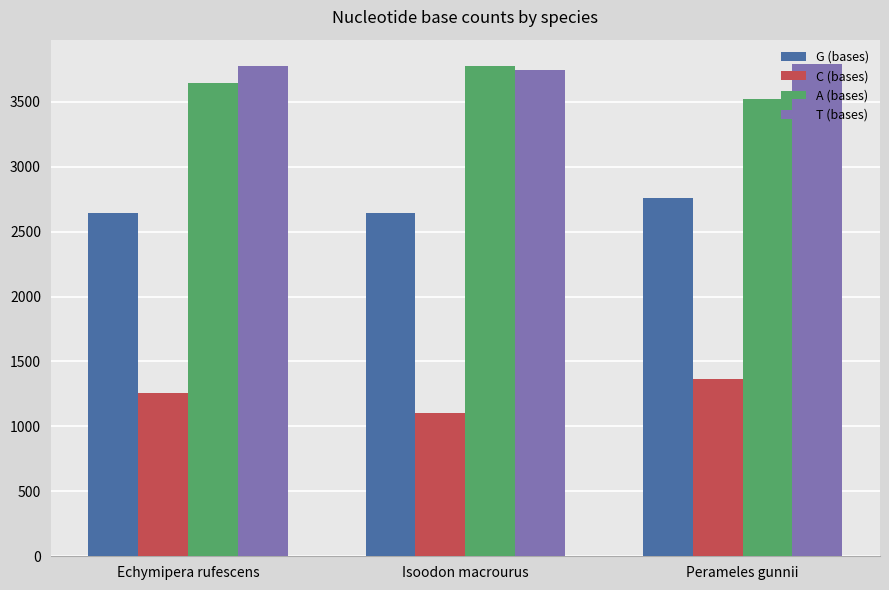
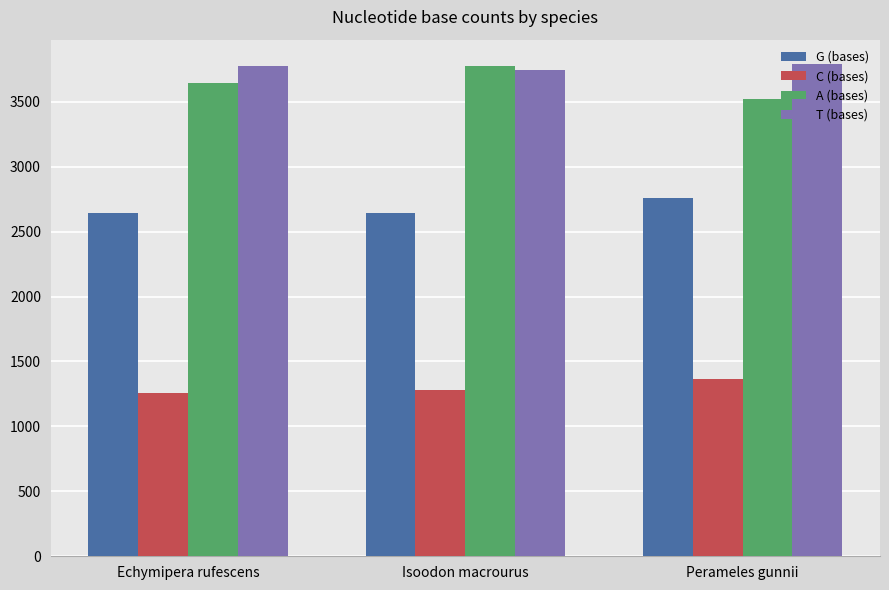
  {
    "C (bases)": {
      "Echymipera rufescens": 1260,
-     "Isoodon macrourus": 1110,
+     "Isoodon macrourus": 1280,
      "Perameles gunnii": 1360
    },
    "A (bases)": {
      "Echymipera rufescens": 3640,
      "Isoodon macrourus": 3780,
      "Perameles gunnii": 3520
    }
  }
